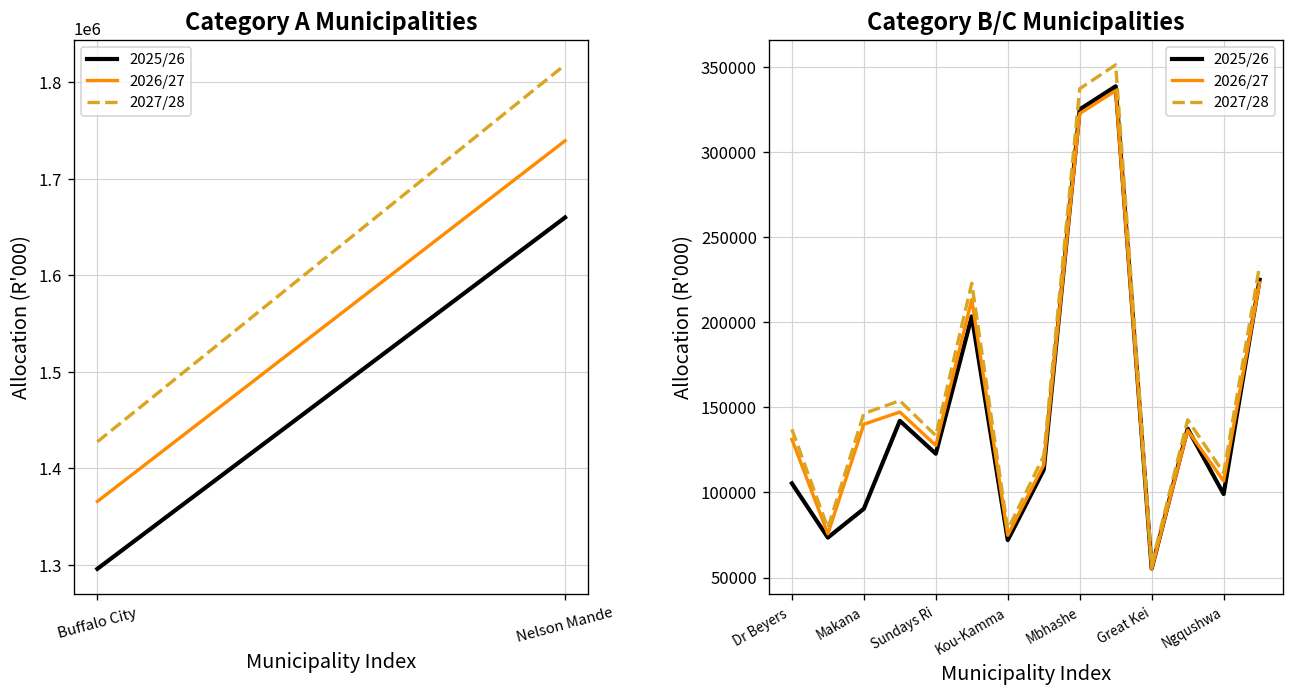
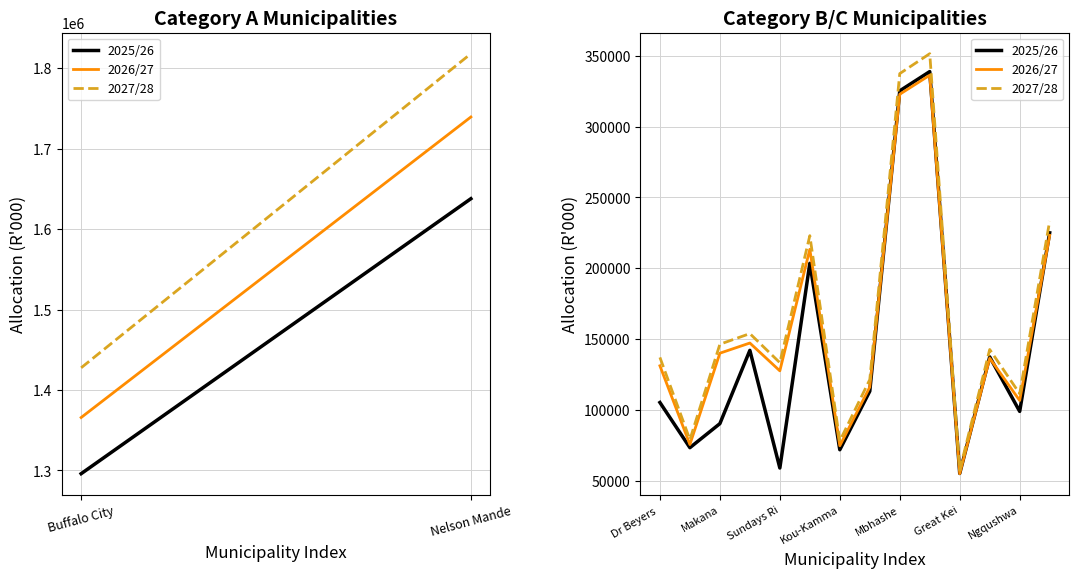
  {
    "Category A Municipalities": {
      "2025/26": {
        "Buffalo City": 1300000,
-       "Nelson Mande": 1660000
+       "Nelson Mande": 1640000
      }
    },
    "Category B/C Municipalities": {
      "2025/26": {
        "Dr Beyers": 105000,
        "Makana": 90000,
-       "Sundays Ri": 123000,
+       "Sundays Ri": 59000,
        "Kou-Kamma": 72000,
        "Mbhashe": 325000,
        "Ngqushwa": 99000
      }
    }
  }
